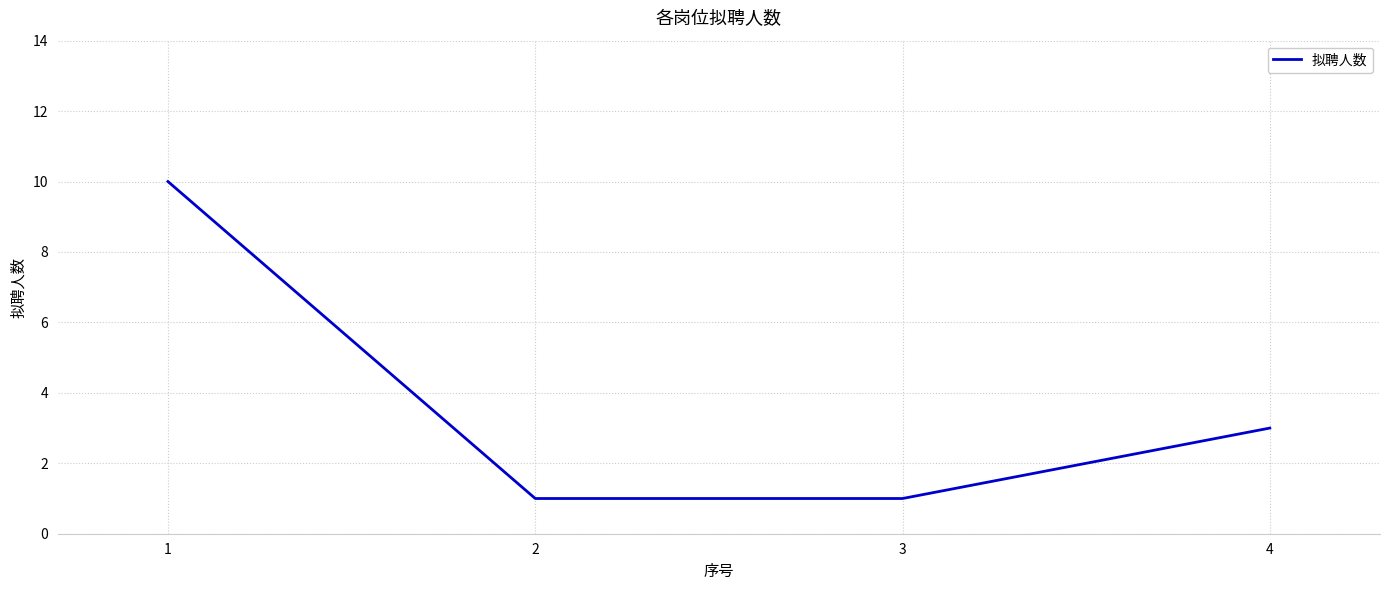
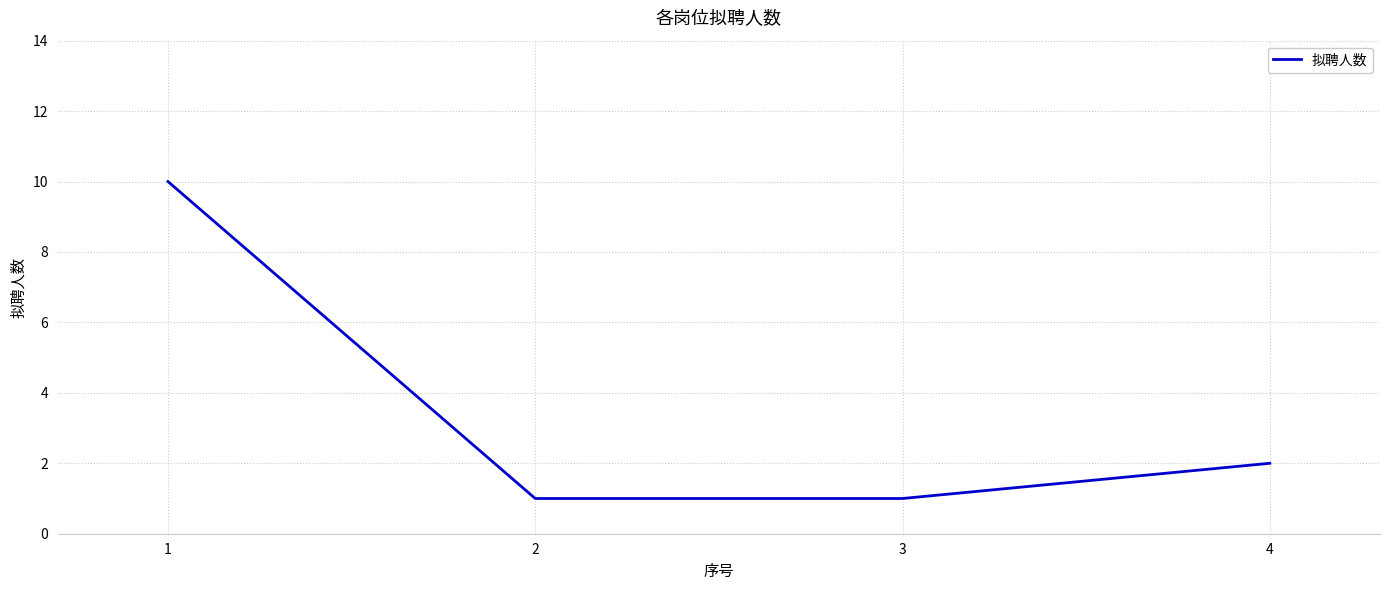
  {
    "1": 10,
    "2": 1,
    "3": 1,
-   "4": 3
+   "4": 2
  }
